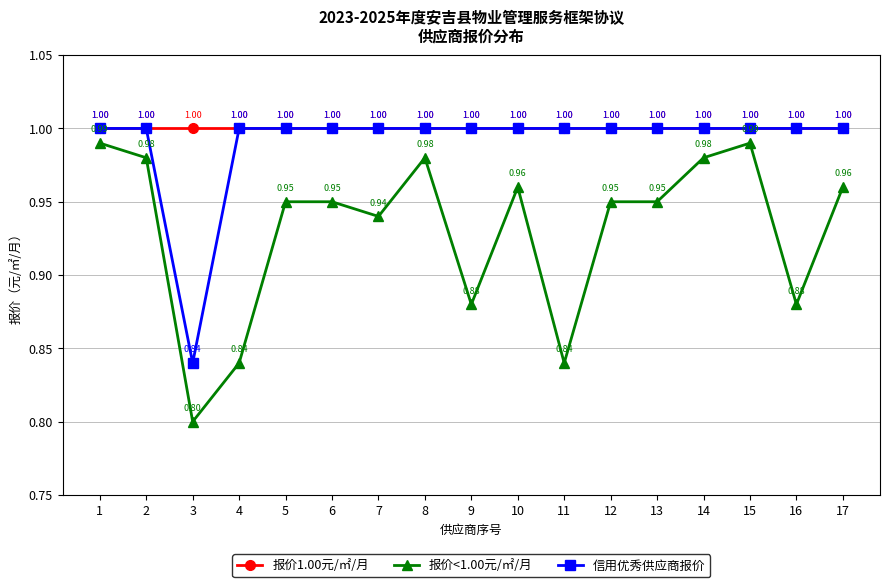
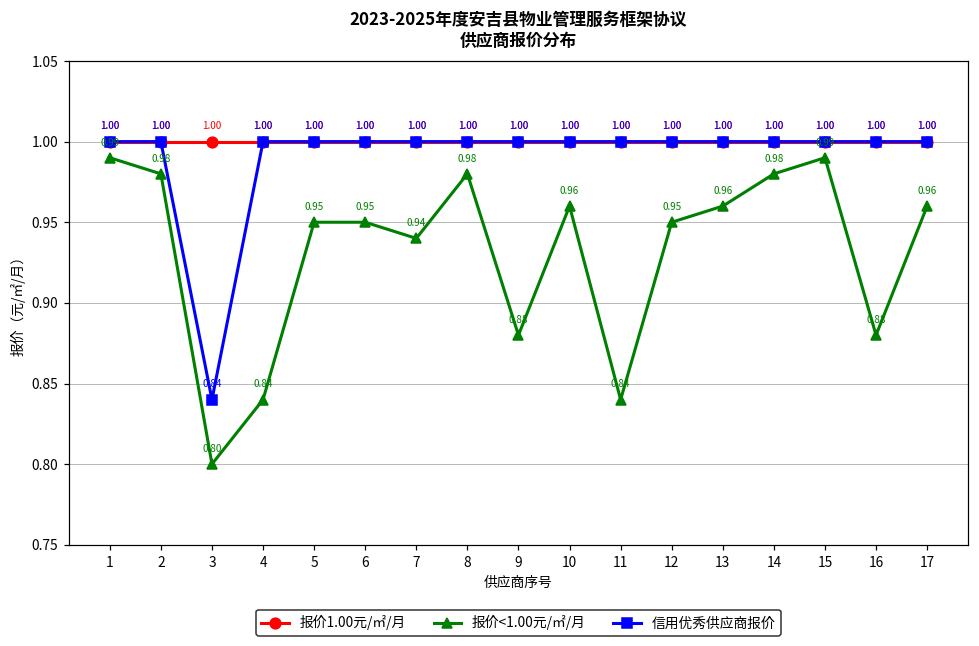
  {
    "报价1.00元/㎡/月": {
      "3": 1.00
    },
    "报价<1.00元/㎡/月": {
      "2": 0.98,
      "3": 0.80,
      "4": 0.84,
      "5": 0.95,
      "6": 0.95,
      "7": 0.94,
      "8": 0.98,
      "9": 0.88,
      "10": 0.96,
      "11": 0.84,
      "12": 0.95,
-     "13": 0.95,
+     "13": 0.96,
      "14": 0.98,
      "16": 0.88,
      "17": 0.96
    },
    "信用优秀供应商报价": {
      "3": 0.84
    }
  }
